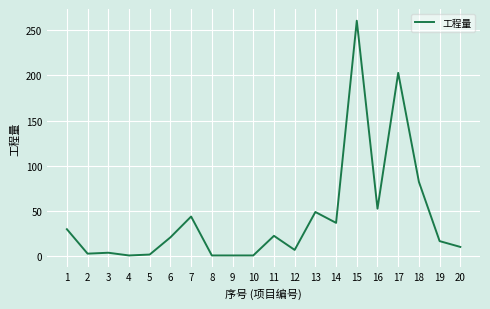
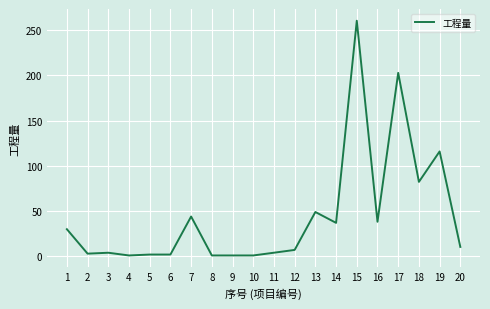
  {
    "1": 30,
    "2": 0,
    "3": 0,
    "4": 0,
    "5": 0,
-   "6": 20,
+   "6": 0,
    "7": 40,
    "8": 0,
    "9": 0,
    "10": 0,
-   "11": 20,
+   "11": 0,
    "12": 10,
    "13": 50,
    "14": 40,
    "15": 260,
-   "16": 50,
+   "16": 40,
    "17": 200,
    "18": 80,
-   "19": 20,
+   "19": 120,
    "20": 10
  }
